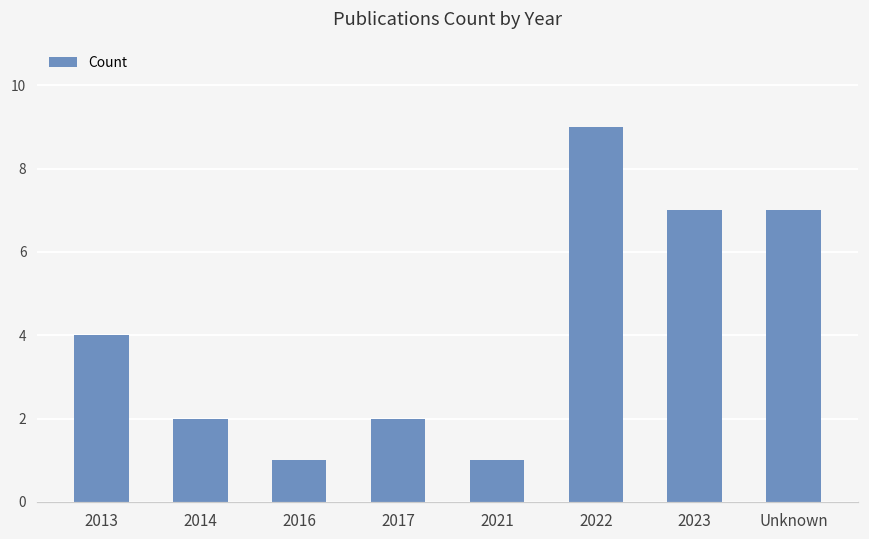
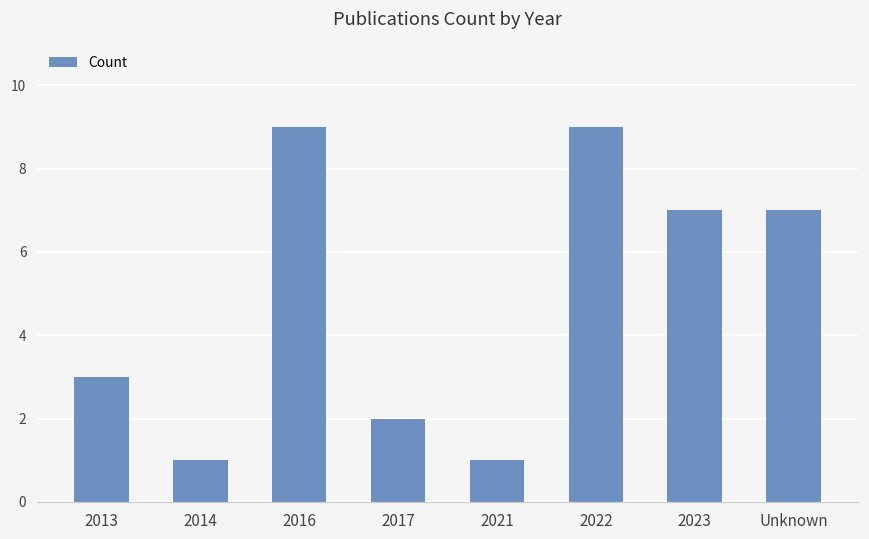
  {
-   "2013": 4,
-   "2014": 2,
-   "2016": 1,
+   "2013": 3,
+   "2014": 1,
+   "2016": 9,
    "2017": 2,
    "2021": 1,
    "2022": 9,
    "2023": 7,
    "Unknown": 7
  }
